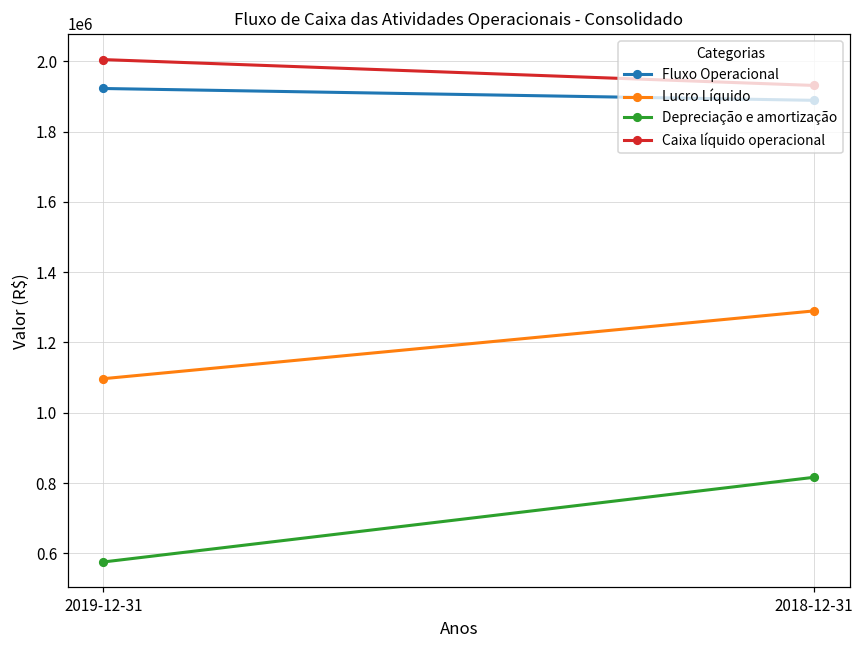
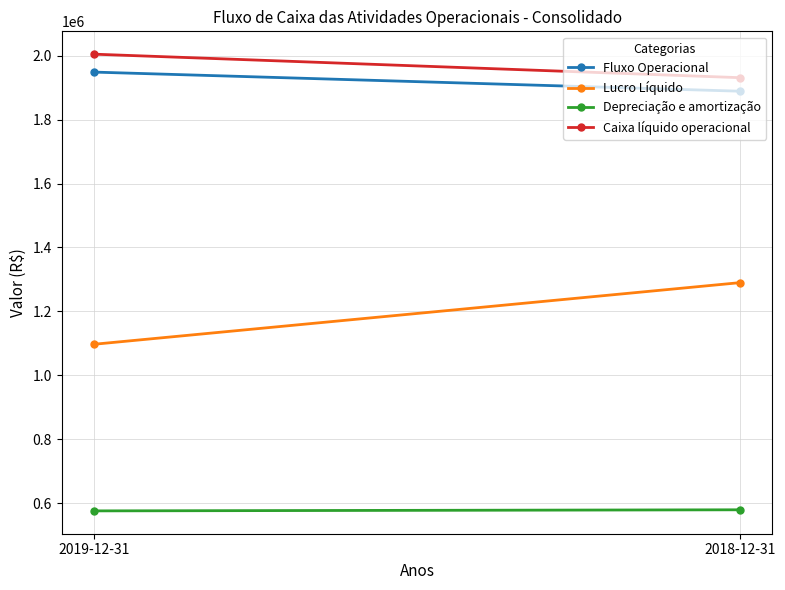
  {
    "Fluxo Operacional": {
-     "2019-12-31": 1920000
+     "2019-12-31": 1950000
    },
    "Lucro Líquido": {
      "2019-12-31": 1100000,
      "2018-12-31": 1290000
    },
    "Depreciação e amortização": {
      "2019-12-31": 580000,
-     "2018-12-31": 820000
+     "2018-12-31": 580000
    },
    "Caixa líquido operacional": {
      "2019-12-31": 2000000
    }
  }
